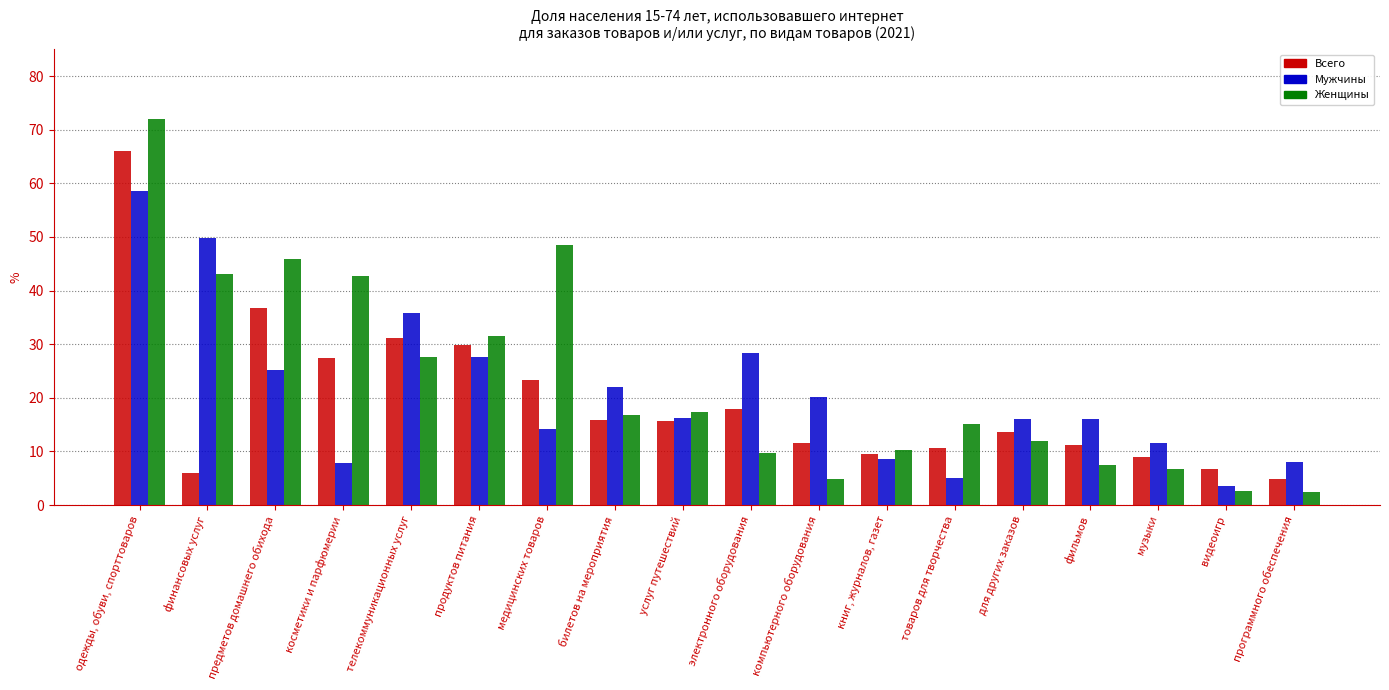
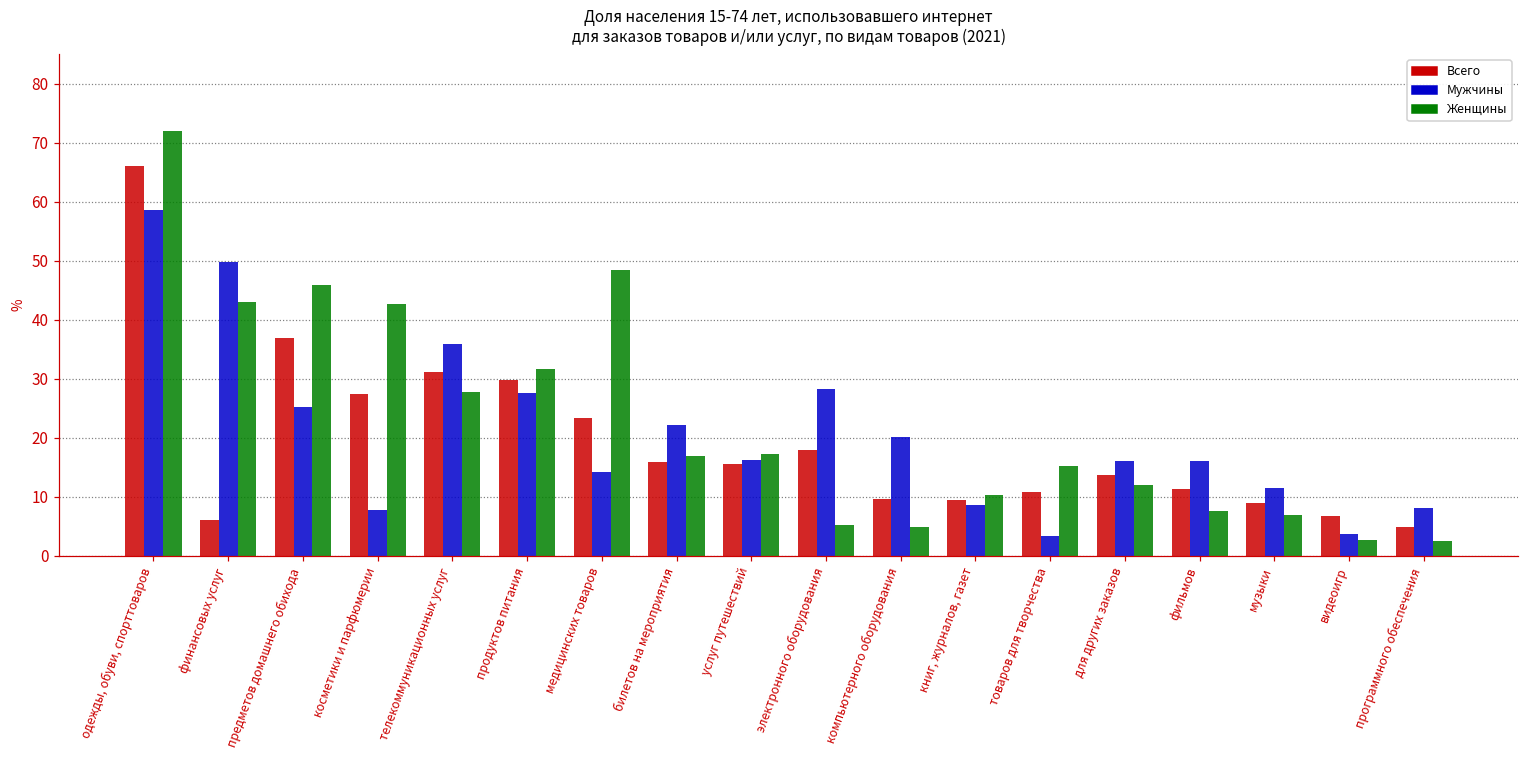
  {
    "Всего": {
      "одежды, обуви, спорттоваров": 66,
      "финансовых услуг": 6,
      "предметов домашнего обихода": 37,
      "косметики и парфюмерии": 27,
      "телекоммуникационных услуг": 31,
      "продуктов питания": 30,
      "медицинских товаров": 23,
      "билетов на мероприятия": 16,
      "услуг путешествий": 16,
      "электронного оборудования": 18,
-     "компьютерного оборудования": 12,
+     "компьютерного оборудования": 10,
      "книг, журналов, газет": 10,
      "товаров для творчества": 11,
      "для других заказов": 14,
      "фильмов": 11,
      "музыки": 9,
      "видеоигр": 7,
      "программного обеспечения": 5
    },
    "Мужчины": {
      "одежды, обуви, спорттоваров": 59,
      "финансовых услуг": 50,
      "предметов домашнего обихода": 25,
      "косметики и парфюмерии": 8,
      "телекоммуникационных услуг": 36,
      "продуктов питания": 28,
      "медицинских товаров": 14,
      "билетов на мероприятия": 22,
      "услуг путешествий": 16,
      "электронного оборудования": 28,
      "компьютерного оборудования": 20,
      "книг, журналов, газет": 9,
-     "товаров для творчества": 5,
+     "товаров для творчества": 3,
      "для других заказов": 16,
      "фильмов": 16,
      "музыки": 12,
      "видеоигр": 4,
      "программного обеспечения": 8
    },
    "Женщины": {
      "одежды, обуви, спорттоваров": 72,
      "финансовых услуг": 43,
      "предметов домашнего обихода": 46,
      "косметики и парфюмерии": 43,
      "телекоммуникационных услуг": 28,
      "продуктов питания": 32,
      "медицинских товаров": 48,
      "билетов на мероприятия": 17,
      "услуг путешествий": 17,
-     "электронного оборудования": 10,
+     "электронного оборудования": 5,
      "компьютерного оборудования": 5,
      "книг, журналов, газет": 10,
      "товаров для творчества": 15,
      "для других заказов": 12,
      "фильмов": 8,
      "музыки": 7,
      "видеоигр": 3,
      "программного обеспечения": 2
    }
  }
